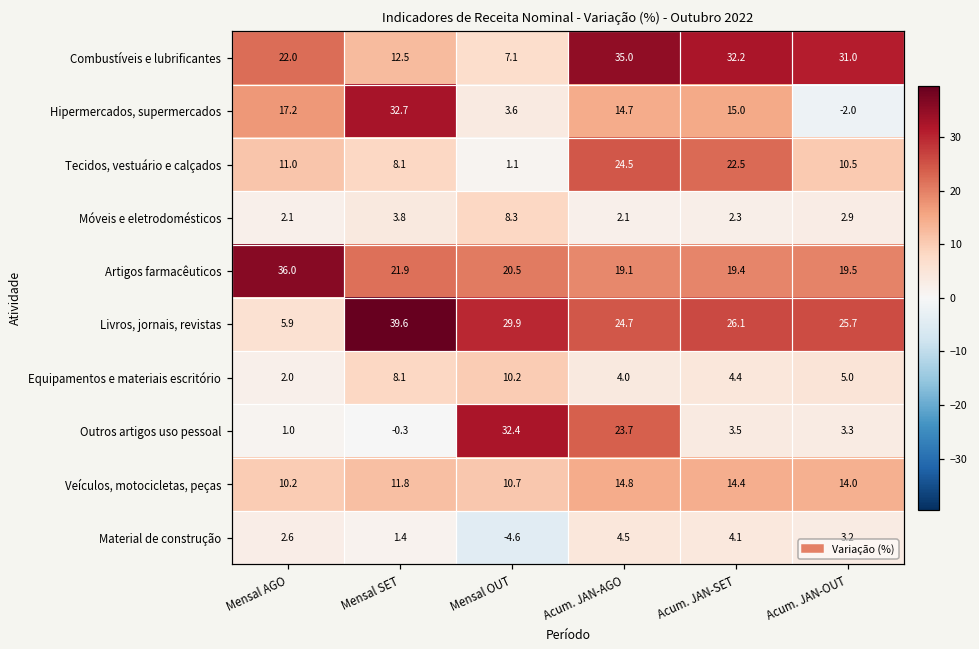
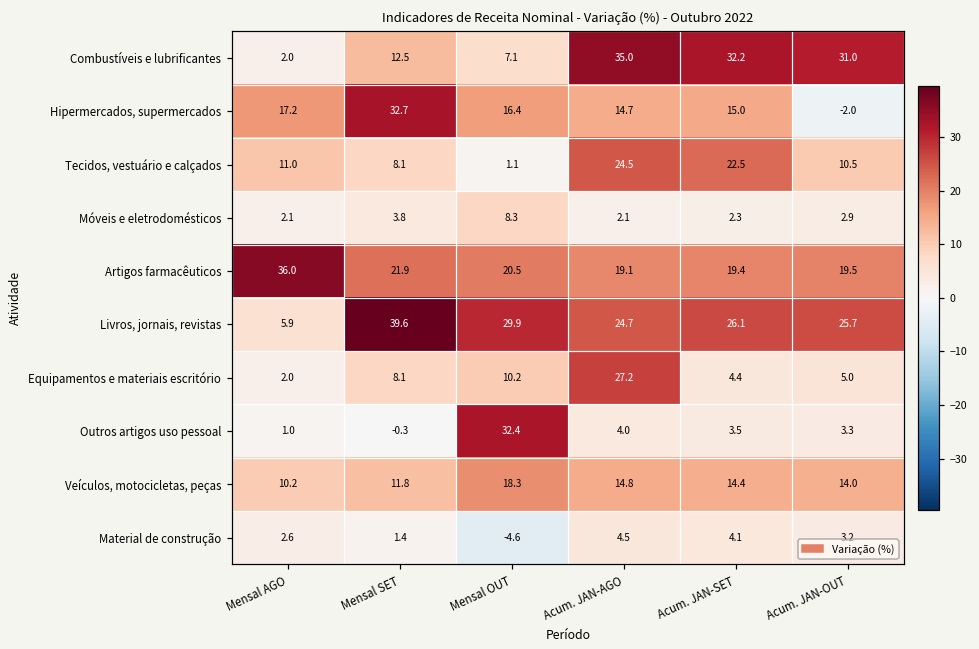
  {
    "Combustíveis e lubrificantes": {
-     "Mensal AGO": 22.0,
+     "Mensal AGO": 2.0,
      "Mensal SET": 12.5,
      "Mensal OUT": 7.1,
      "Acum. JAN-AGO": 35.0,
      "Acum. JAN-SET": 32.2,
      "Acum. JAN-OUT": 31.0
    },
    "Hipermercados, supermercados": {
      "Mensal AGO": 17.2,
      "Mensal SET": 32.7,
-     "Mensal OUT": 3.6,
+     "Mensal OUT": 16.4,
      "Acum. JAN-AGO": 14.7,
      "Acum. JAN-SET": 15.0,
      "Acum. JAN-OUT": -2.0
    },
    "Tecidos, vestuário e calçados": {
      "Mensal AGO": 11.0,
      "Mensal SET": 8.1,
      "Mensal OUT": 1.1,
      "Acum. JAN-AGO": 24.5,
      "Acum. JAN-SET": 22.5,
      "Acum. JAN-OUT": 10.5
    },
    "Móveis e eletrodomésticos": {
      "Mensal AGO": 2.1,
      "Mensal SET": 3.8,
      "Mensal OUT": 8.3,
      "Acum. JAN-AGO": 2.1,
      "Acum. JAN-SET": 2.3,
      "Acum. JAN-OUT": 2.9
    },
    "Artigos farmacêuticos": {
      "Mensal AGO": 36.0,
      "Mensal SET": 21.9,
      "Mensal OUT": 20.5,
      "Acum. JAN-AGO": 19.1,
      "Acum. JAN-SET": 19.4,
      "Acum. JAN-OUT": 19.5
    },
    "Livros, jornais, revistas": {
      "Mensal AGO": 5.9,
      "Mensal SET": 39.6,
      "Mensal OUT": 29.9,
      "Acum. JAN-AGO": 24.7,
      "Acum. JAN-SET": 26.1,
      "Acum. JAN-OUT": 25.7
    },
    "Equipamentos e materiais escritório": {
      "Mensal AGO": 2.0,
      "Mensal SET": 8.1,
      "Mensal OUT": 10.2,
-     "Acum. JAN-AGO": 4.0,
+     "Acum. JAN-AGO": 27.2,
      "Acum. JAN-SET": 4.4,
      "Acum. JAN-OUT": 5.0
    },
    "Outros artigos uso pessoal": {
      "Mensal AGO": 1.0,
      "Mensal SET": -0.3,
      "Mensal OUT": 32.4,
-     "Acum. JAN-AGO": 23.7,
+     "Acum. JAN-AGO": 4.0,
      "Acum. JAN-SET": 3.5,
      "Acum. JAN-OUT": 3.3
    },
    "Veículos, motocicletas, peças": {
      "Mensal AGO": 10.2,
      "Mensal SET": 11.8,
-     "Mensal OUT": 10.7,
+     "Mensal OUT": 18.3,
      "Acum. JAN-AGO": 14.8,
      "Acum. JAN-SET": 14.4,
      "Acum. JAN-OUT": 14.0
    },
    "Material de construção": {
      "Mensal AGO": 2.6,
      "Mensal SET": 1.4,
      "Mensal OUT": -4.6,
      "Acum. JAN-AGO": 4.5,
      "Acum. JAN-SET": 4.1
    }
  }
